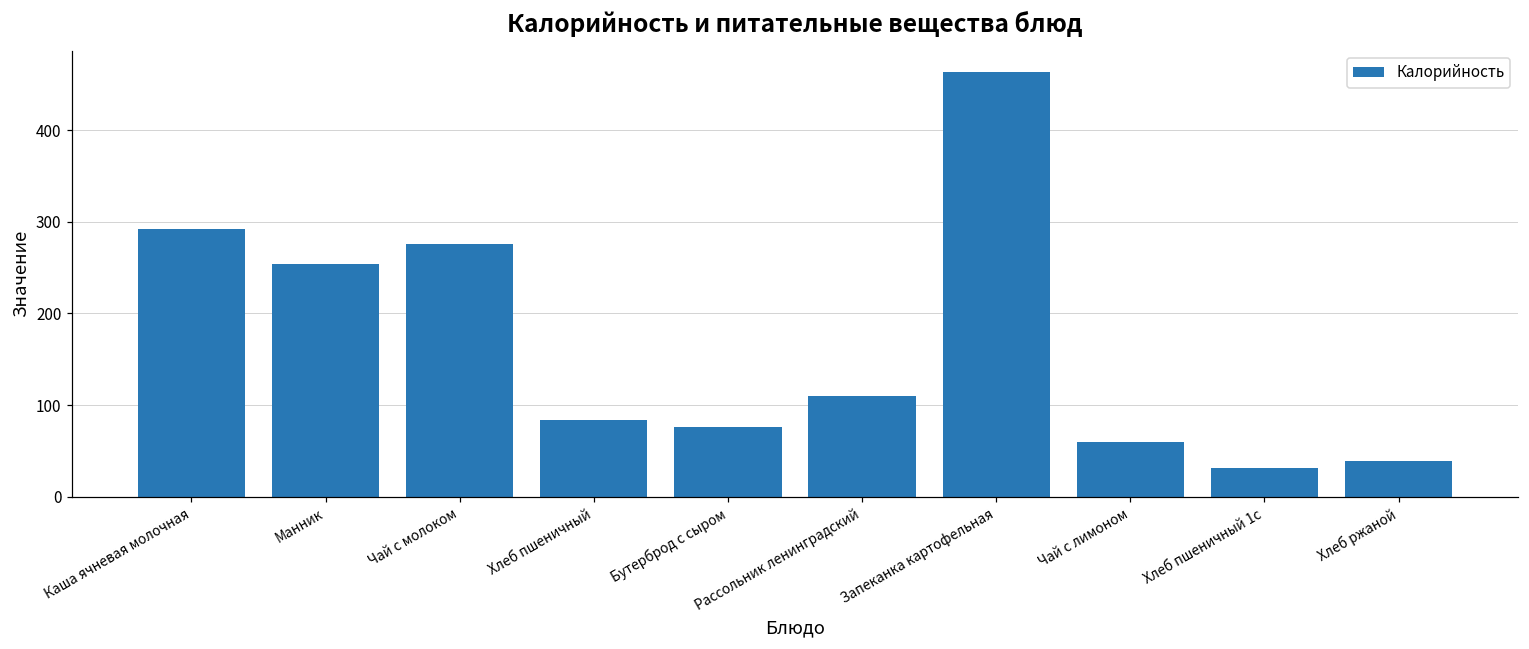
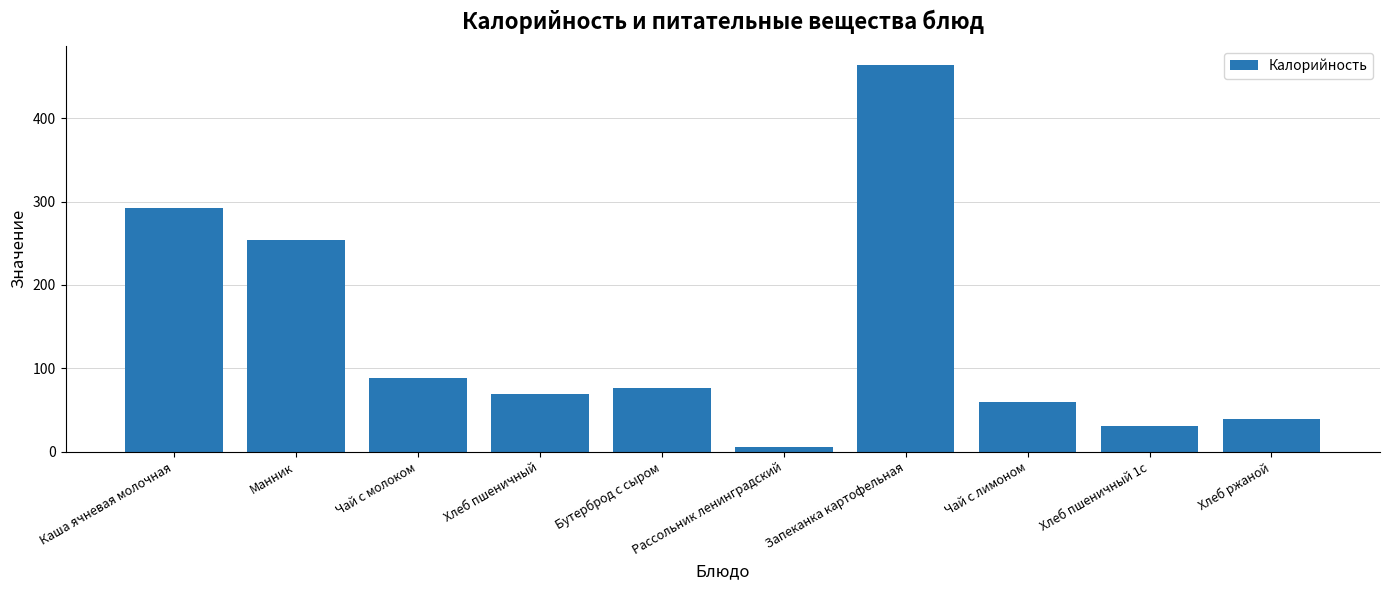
  {
    "Каша ячневая молочная": 290,
    "Манник": 250,
-   "Чай с молоком": 280,
-   "Хлеб пшеничный": 80,
+   "Чай с молоком": 90,
+   "Хлеб пшеничный": 70,
    "Бутерброд с сыром": 80,
-   "Рассольник ленинградский": 110,
+   "Рассольник ленинградский": 10,
    "Запеканка картофельная": 460,
    "Чай с лимоном": 60,
    "Хлеб пшеничный 1с": 30,
    "Хлеб ржаной": 40
  }
